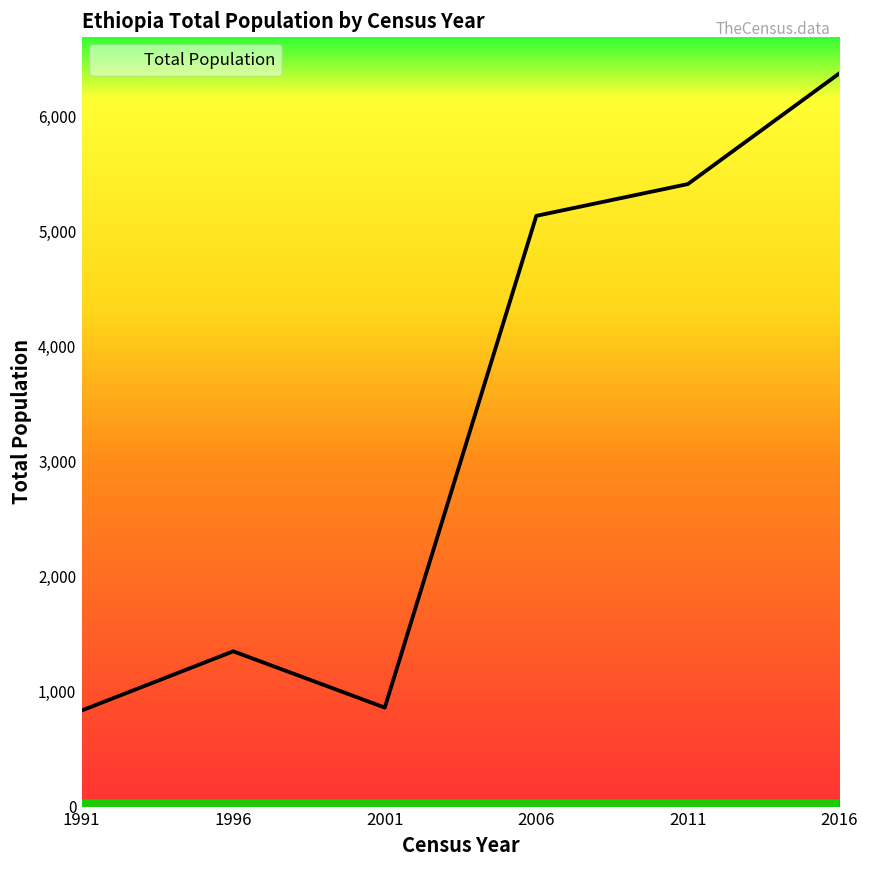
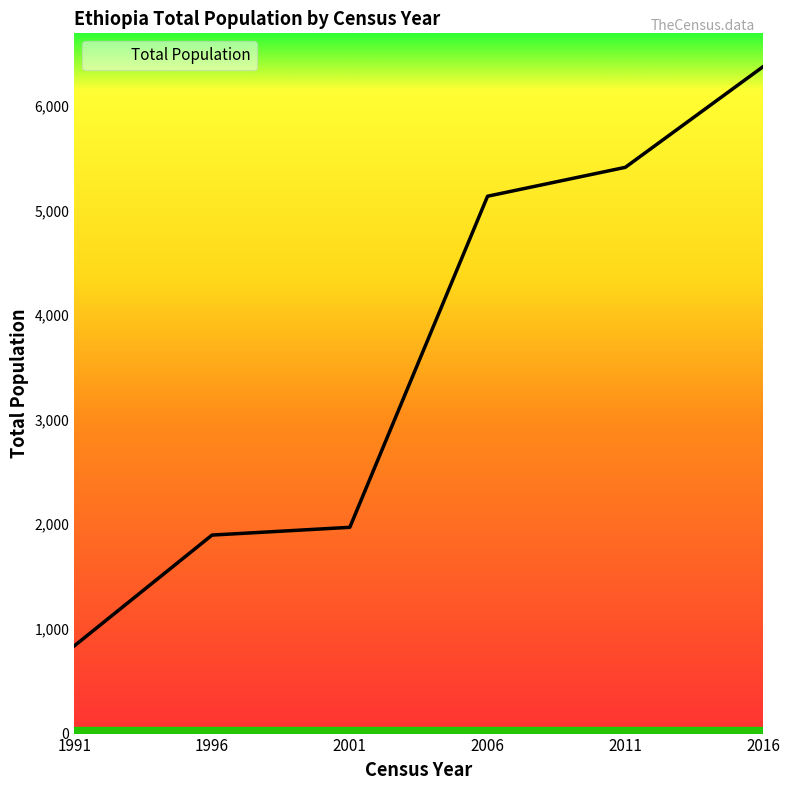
  {
    "1991": "840",
-   "1996": "1,350",
-   "2001": "860",
+   "1996": "1,900",
+   "2001": "1,970",
    "2006": "5,140",
    "2011": "5,410",
    "2016": "6,370"
  }
